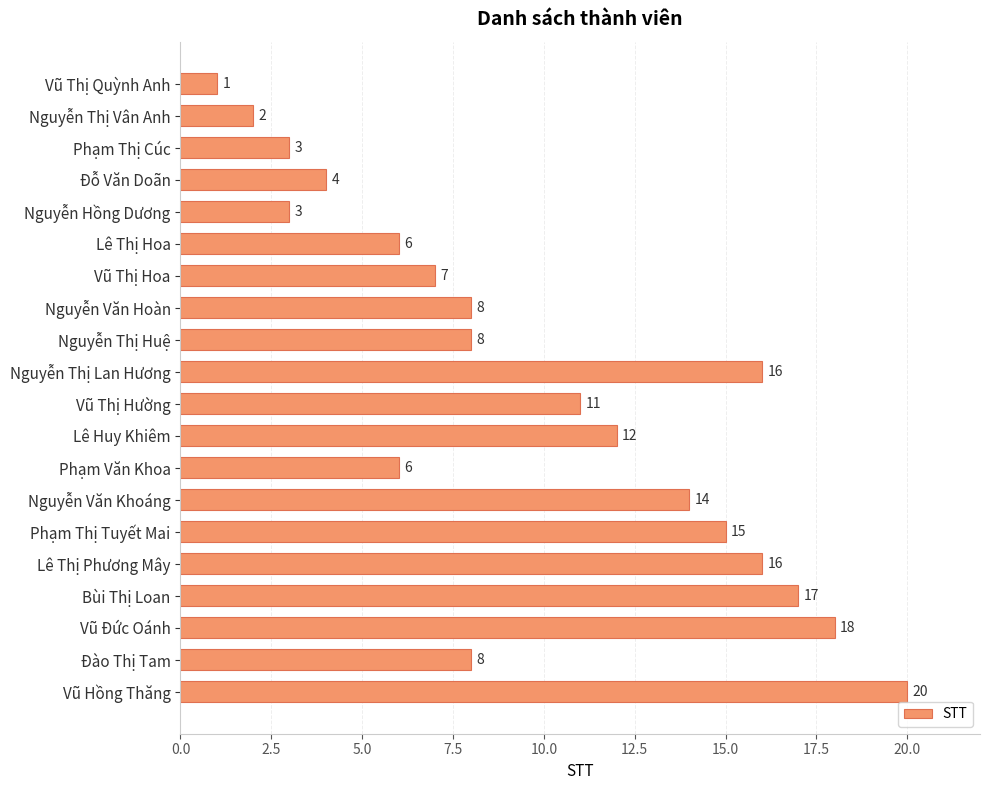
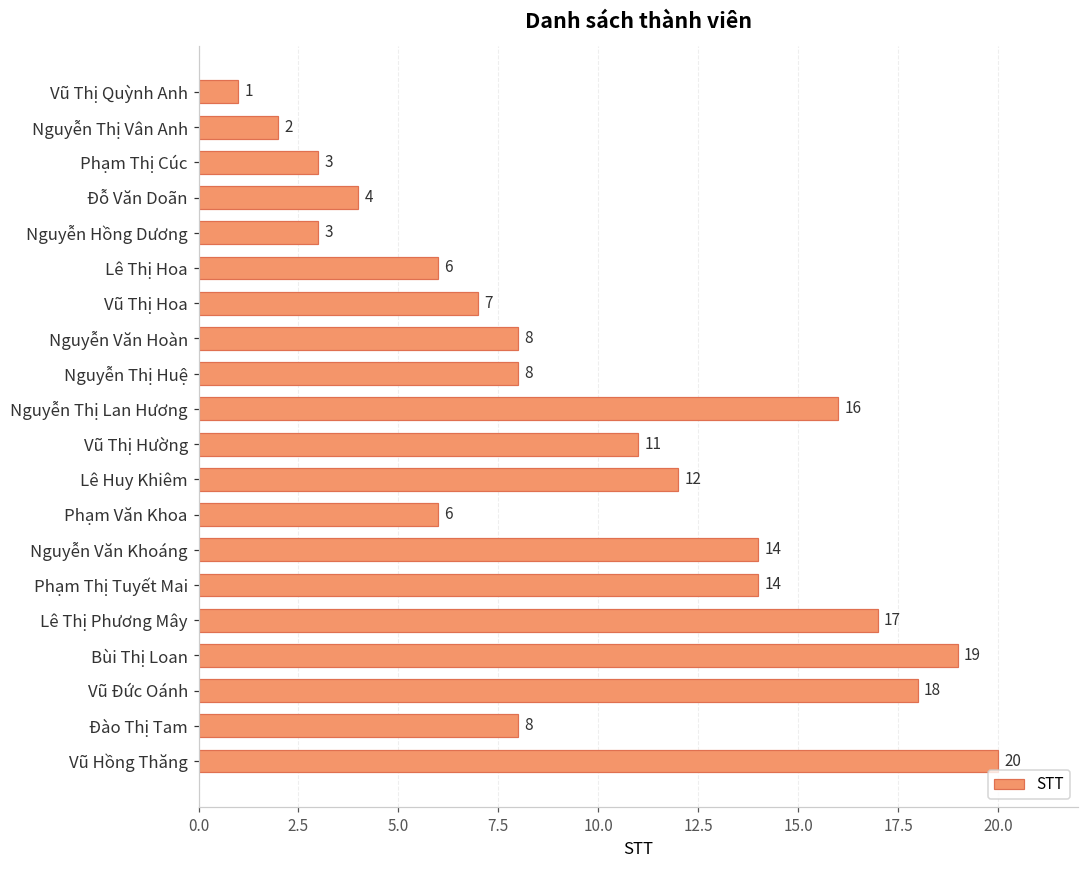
  {
    "Vũ Thị Quỳnh Anh": 1,
    "Nguyễn Thị Vân Anh": 2,
    "Phạm Thị Cúc": 3,
    "Đỗ Văn Doãn": 4,
    "Nguyễn Hồng Dương": 3,
    "Lê Thị Hoa": 6,
    "Vũ Thị Hoa": 7,
    "Nguyễn Văn Hoàn": 8,
    "Nguyễn Thị Huệ": 8,
    "Nguyễn Thị Lan Hương": 16,
    "Vũ Thị Hường": 11,
    "Lê Huy Khiêm": 12,
    "Phạm Văn Khoa": 6,
    "Nguyễn Văn Khoáng": 14,
-   "Phạm Thị Tuyết Mai": 15,
-   "Lê Thị Phương Mây": 16,
-   "Bùi Thị Loan": 17,
+   "Phạm Thị Tuyết Mai": 14,
+   "Lê Thị Phương Mây": 17,
+   "Bùi Thị Loan": 19,
    "Vũ Đức Oánh": 18,
    "Đào Thị Tam": 8,
    "Vũ Hồng Thăng": 20
  }
